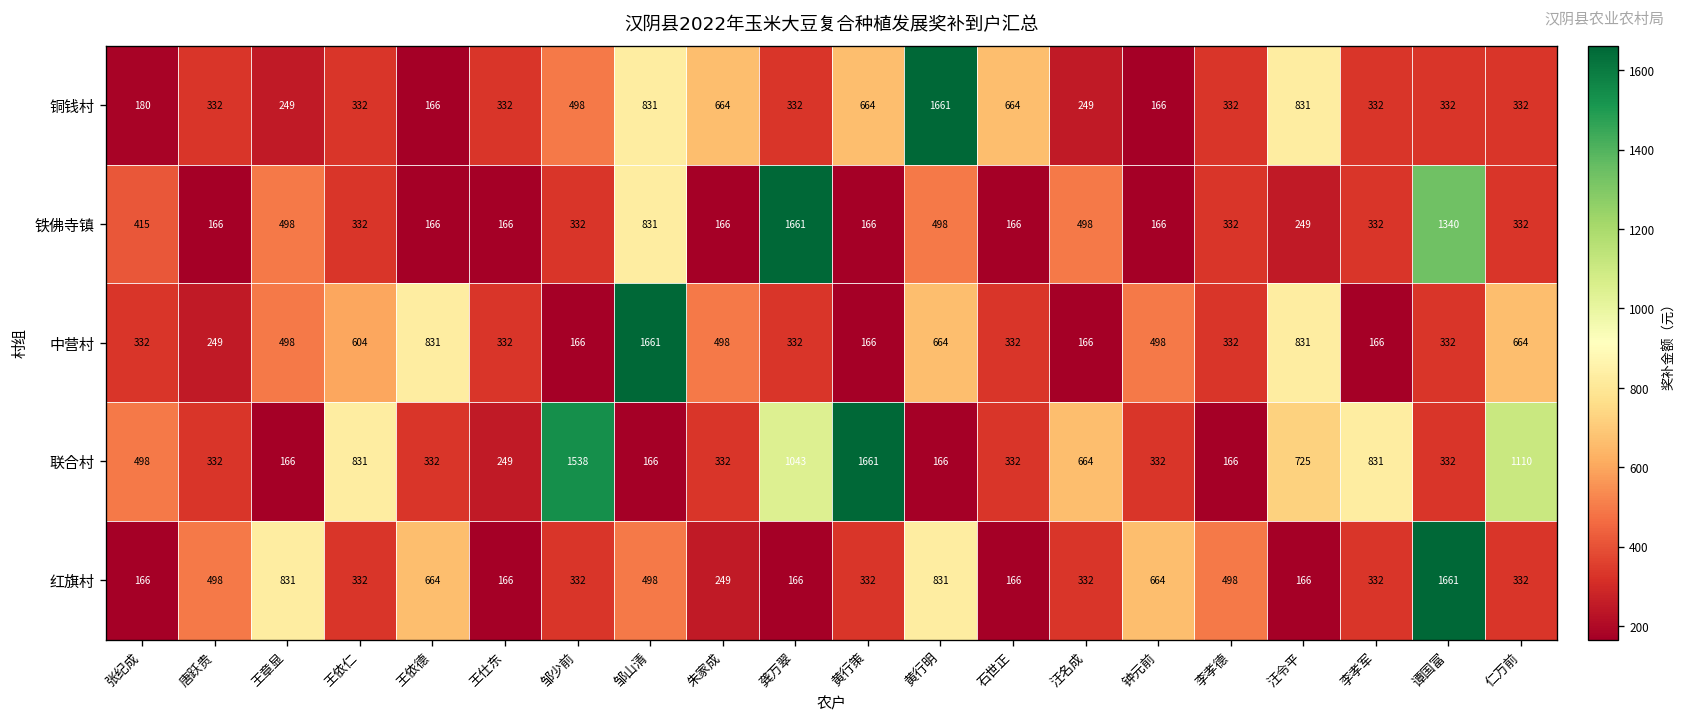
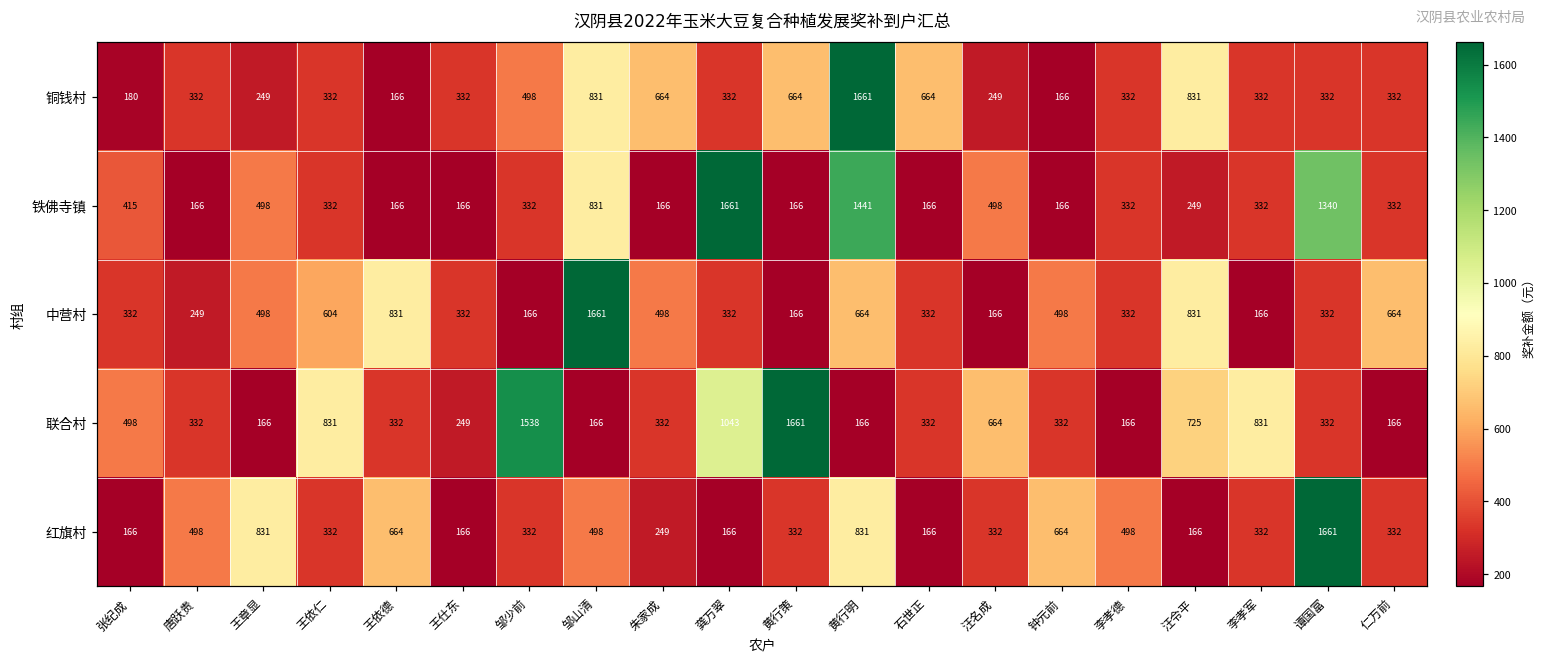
  {
    "铜钱村": {
      "张纪成": 180,
      "唐跃贵": 332,
      "王章显": 249,
      "王依仁": 332,
      "王依德": 166,
      "王仕东": 332,
      "邹少前": 498,
      "邹山清": 831,
      "朱家成": 664,
      "龚万翠": 332,
      "黄行策": 664,
      "黄行明": 1661,
      "石世正": 664,
      "汪名成": 249,
      "钟元前": 166,
      "李孝德": 332,
      "汪令平": 831,
      "李孝军": 332,
      "谭国富": 332,
      "仁万前": 332
    },
    "铁佛寺镇": {
      "张纪成": 415,
      "唐跃贵": 166,
      "王章显": 498,
      "王依仁": 332,
      "王依德": 166,
      "王仕东": 166,
      "邹少前": 332,
      "邹山清": 831,
      "朱家成": 166,
      "龚万翠": 1661,
      "黄行策": 166,
-     "黄行明": 498,
+     "黄行明": 1441,
      "石世正": 166,
      "汪名成": 498,
      "钟元前": 166,
      "李孝德": 332,
      "汪令平": 249,
      "李孝军": 332,
      "谭国富": 1340,
      "仁万前": 332
    },
    "中营村": {
      "张纪成": 332,
      "唐跃贵": 249,
      "王章显": 498,
      "王依仁": 604,
      "王依德": 831,
      "王仕东": 332,
      "邹少前": 166,
      "邹山清": 1661,
      "朱家成": 498,
      "龚万翠": 332,
      "黄行策": 166,
      "黄行明": 664,
      "石世正": 332,
      "汪名成": 166,
      "钟元前": 498,
      "李孝德": 332,
      "汪令平": 831,
      "李孝军": 166,
      "谭国富": 332,
      "仁万前": 664
    },
    "联合村": {
      "张纪成": 498,
      "唐跃贵": 332,
      "王章显": 166,
      "王依仁": 831,
      "王依德": 332,
      "王仕东": 249,
      "邹少前": 1538,
      "邹山清": 166,
      "朱家成": 332,
      "龚万翠": 1043,
      "黄行策": 1661,
      "黄行明": 166,
      "石世正": 332,
      "汪名成": 664,
      "钟元前": 332,
      "李孝德": 166,
      "汪令平": 725,
      "李孝军": 831,
      "谭国富": 332,
-     "仁万前": 1110
+     "仁万前": 166
    },
    "红旗村": {
      "张纪成": 166,
      "唐跃贵": 498,
      "王章显": 831,
      "王依仁": 332,
      "王依德": 664,
      "王仕东": 166,
      "邹少前": 332,
      "邹山清": 498,
      "朱家成": 249,
      "龚万翠": 166,
      "黄行策": 332,
      "黄行明": 831,
      "石世正": 166,
      "汪名成": 332,
      "钟元前": 664,
      "李孝德": 498,
      "汪令平": 166,
      "李孝军": 332,
      "谭国富": 1661,
      "仁万前": 332
    }
  }
